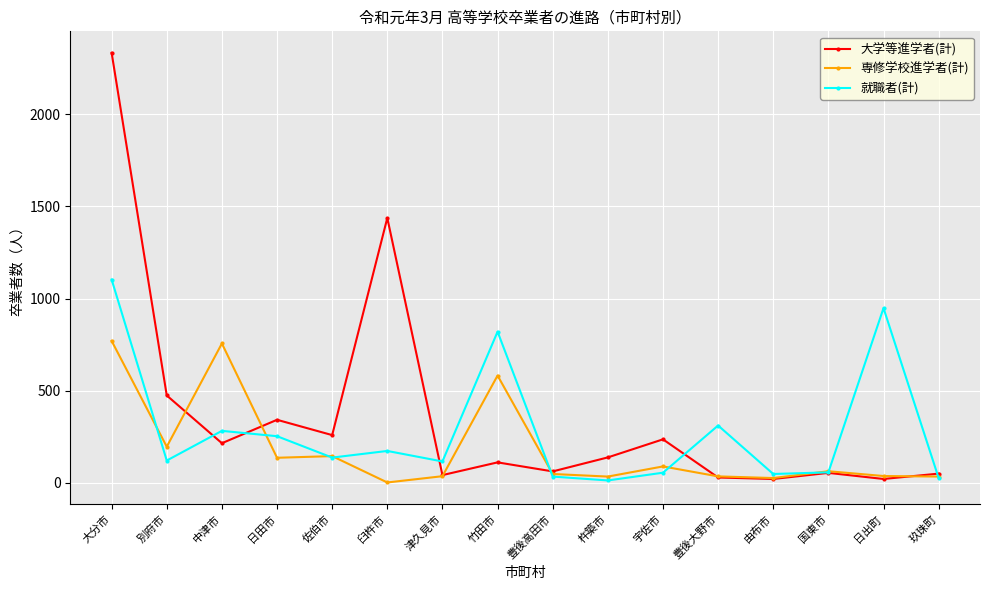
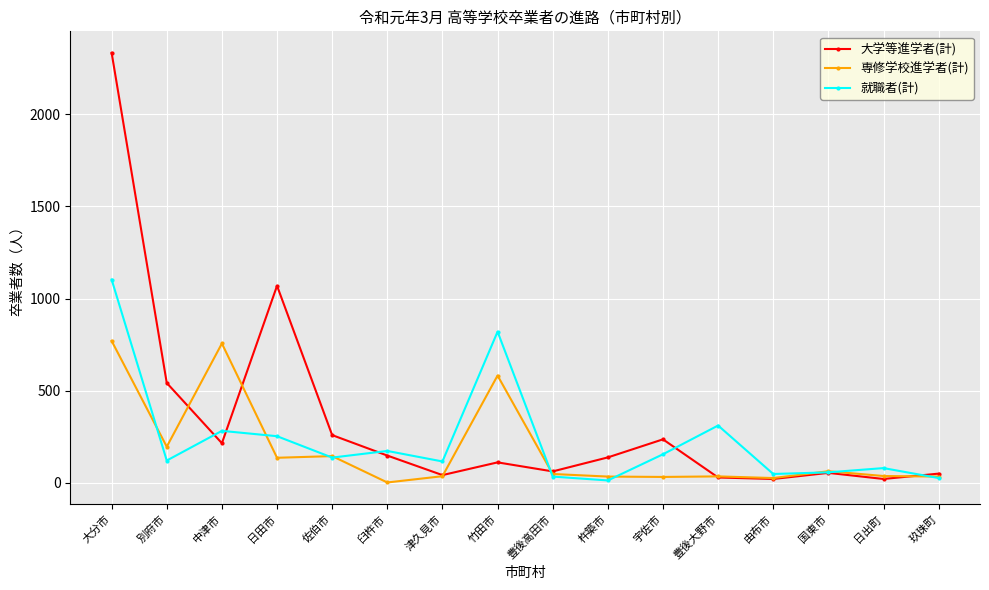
  {
    "大学等進学者(計)": {
      "大分市": 2330,
-     "別府市": 470,
+     "別府市": 540,
      "中津市": 220,
-     "日田市": 340,
+     "日田市": 1070,
      "佐伯市": 260,
-     "臼杵市": 1440,
+     "臼杵市": 150,
      "竹田市": 110,
      "豊後高田市": 60,
      "杵築市": 140,
      "宇佐市": 240,
      "日出町": 20,
      "玖珠町": 50
    },
    "専修学校進学者(計)": {
      "大分市": 770,
      "別府市": 200,
      "中津市": 760,
      "日田市": 140,
      "臼杵市": 0,
      "竹田市": 580,
      "豊後高田市": 50,
      "杵築市": 30,
-     "宇佐市": 90,
+     "宇佐市": 30,
      "日出町": 40
    },
    "就職者(計)": {
      "大分市": 1100,
      "別府市": 120,
      "中津市": 280,
      "日田市": 250,
      "臼杵市": 170,
      "津久見市": 120,
      "竹田市": 820,
      "豊後高田市": 30,
      "杵築市": 10,
-     "宇佐市": 60,
+     "宇佐市": 160,
      "豊後大野市": 310,
      "由布市": 50,
-     "日出町": 950
+     "日出町": 80
    }
  }
